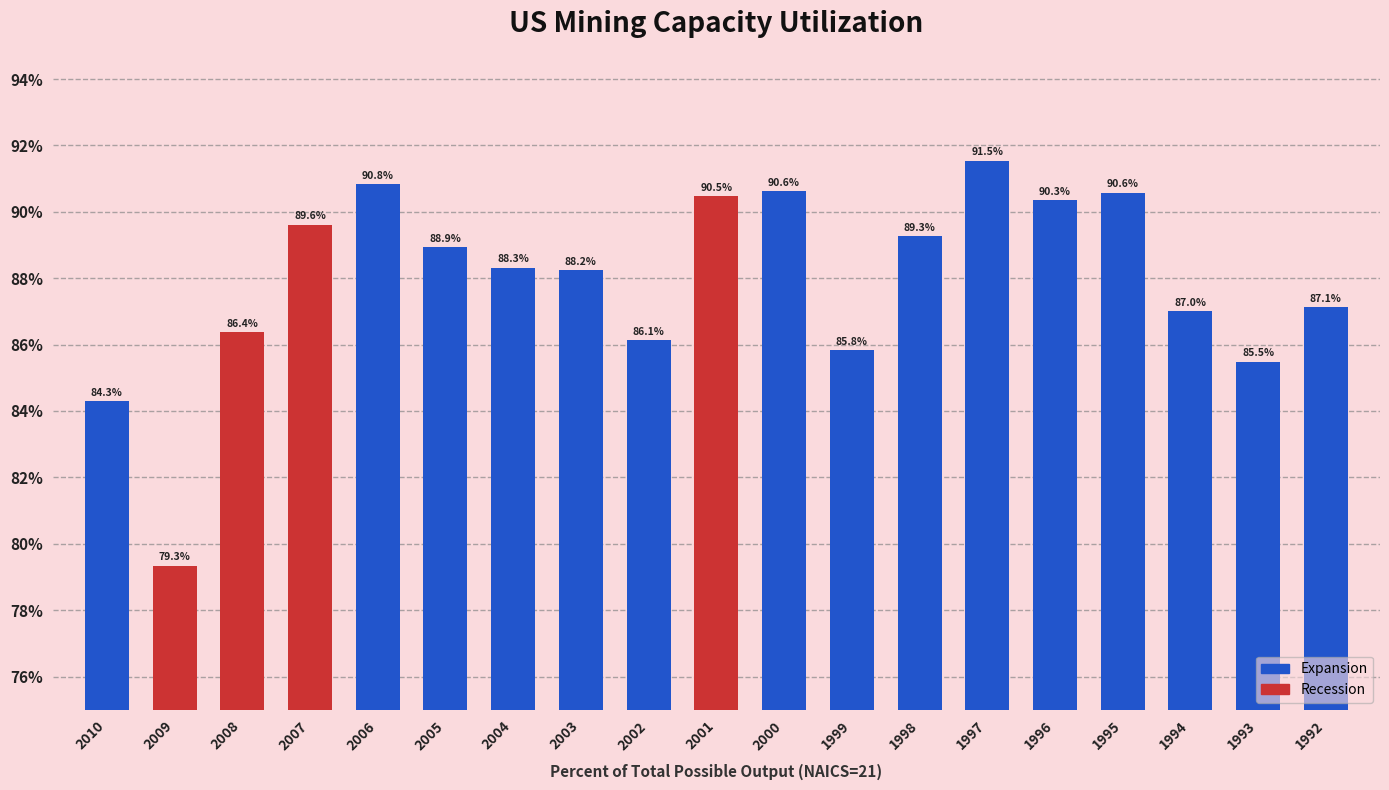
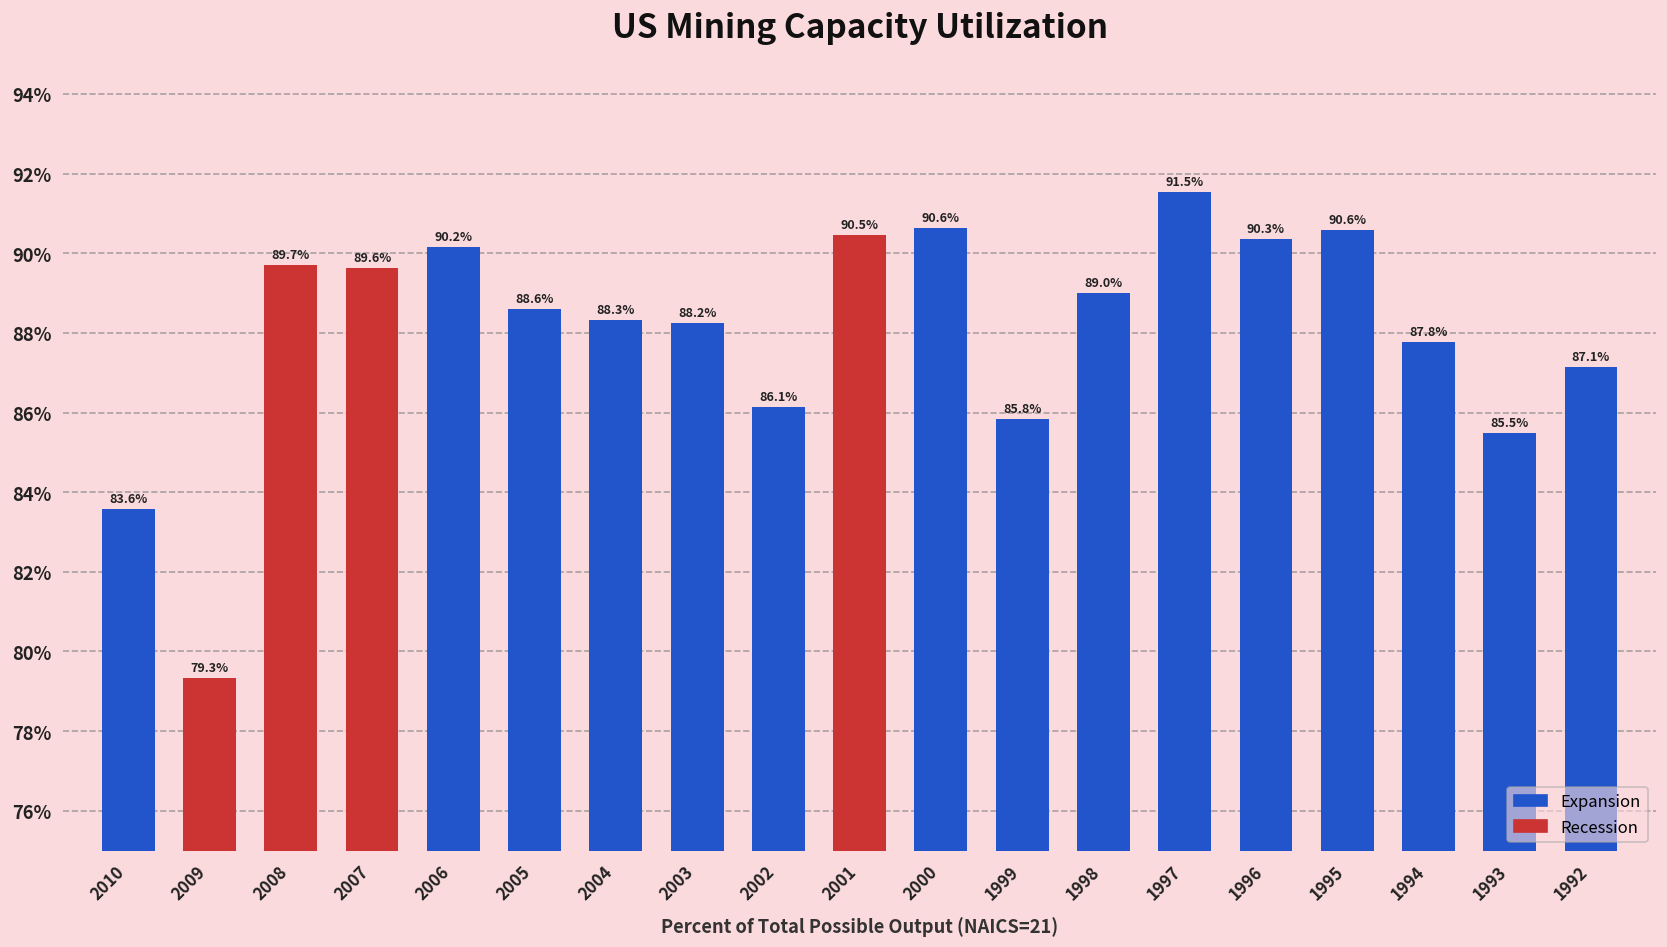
  {
-   "2010": "84.3%",
+   "2010": "83.6%",
    "2009": "79.3%",
-   "2008": "86.4%",
+   "2008": "89.7%",
    "2007": "89.6%",
-   "2006": "90.8%",
-   "2005": "88.9%",
+   "2006": "90.2%",
+   "2005": "88.6%",
    "2004": "88.3%",
    "2003": "88.2%",
    "2002": "86.1%",
    "2001": "90.5%",
    "2000": "90.6%",
    "1999": "85.8%",
-   "1998": "89.3%",
+   "1998": "89.0%",
    "1997": "91.5%",
    "1996": "90.3%",
    "1995": "90.6%",
-   "1994": "87.0%",
+   "1994": "87.8%",
    "1993": "85.5%",
    "1992": "87.1%"
  }
